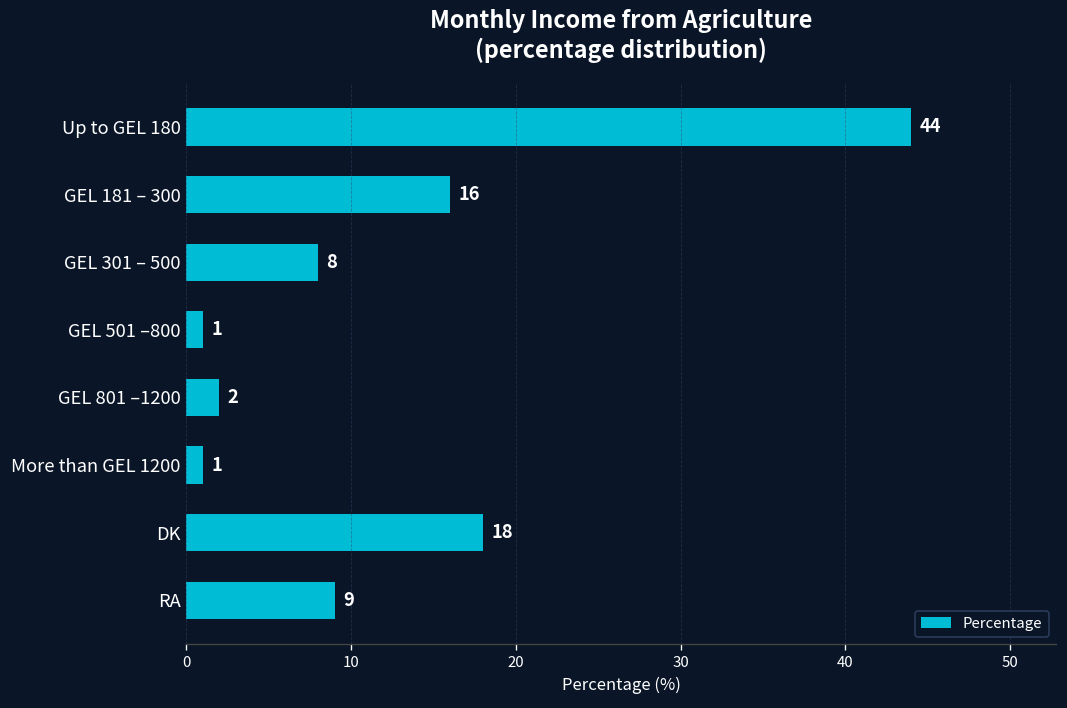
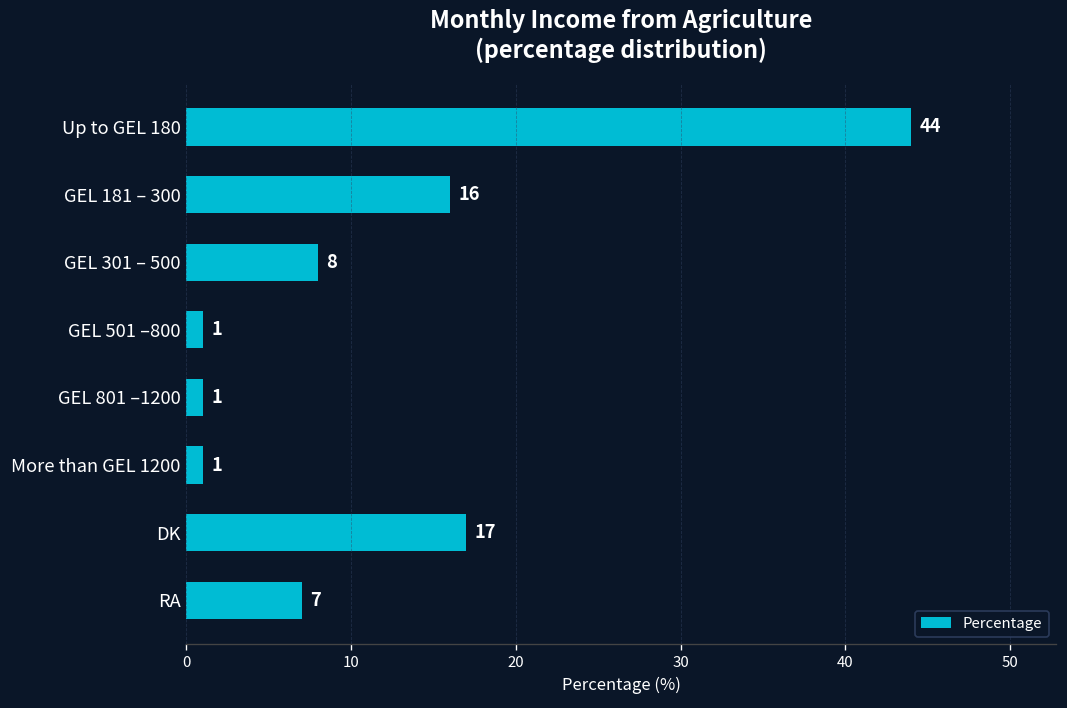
  {
    "Up to GEL 180": 44,
    "GEL 181 – 300": 16,
    "GEL 301 – 500": 8,
    "GEL 501 –800": 1,
-   "GEL 801 –1200": 2,
+   "GEL 801 –1200": 1,
    "More than GEL 1200": 1,
-   "DK": 18,
-   "RA": 9
+   "DK": 17,
+   "RA": 7
  }
